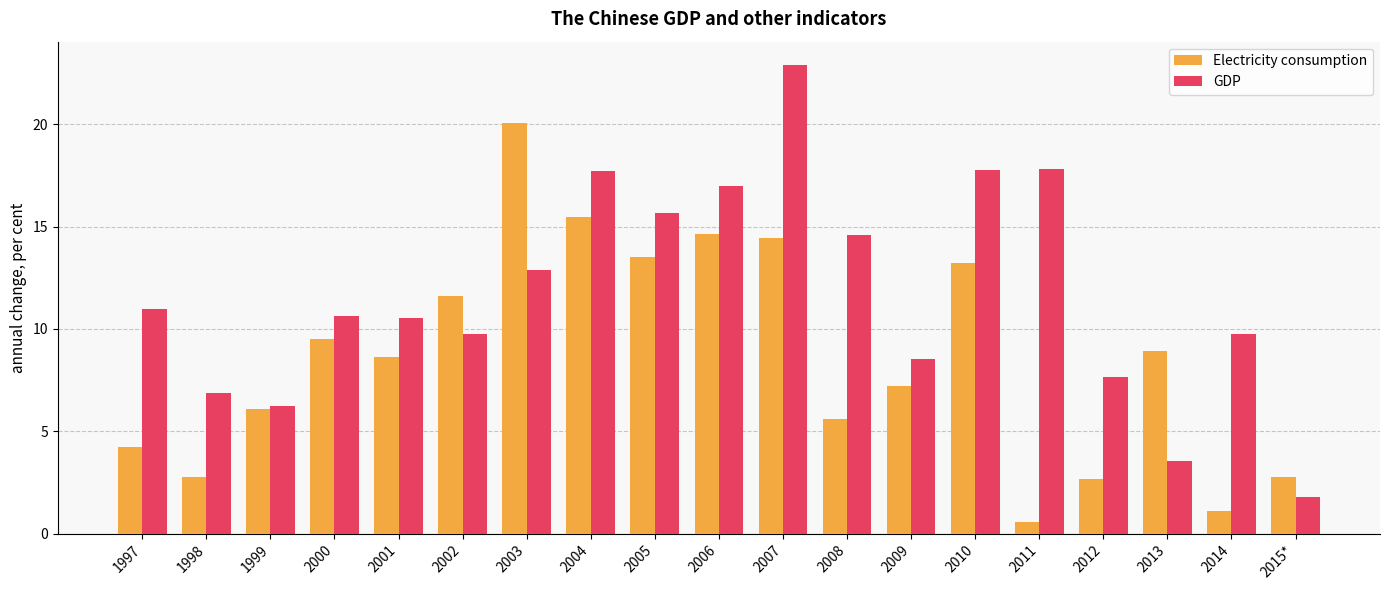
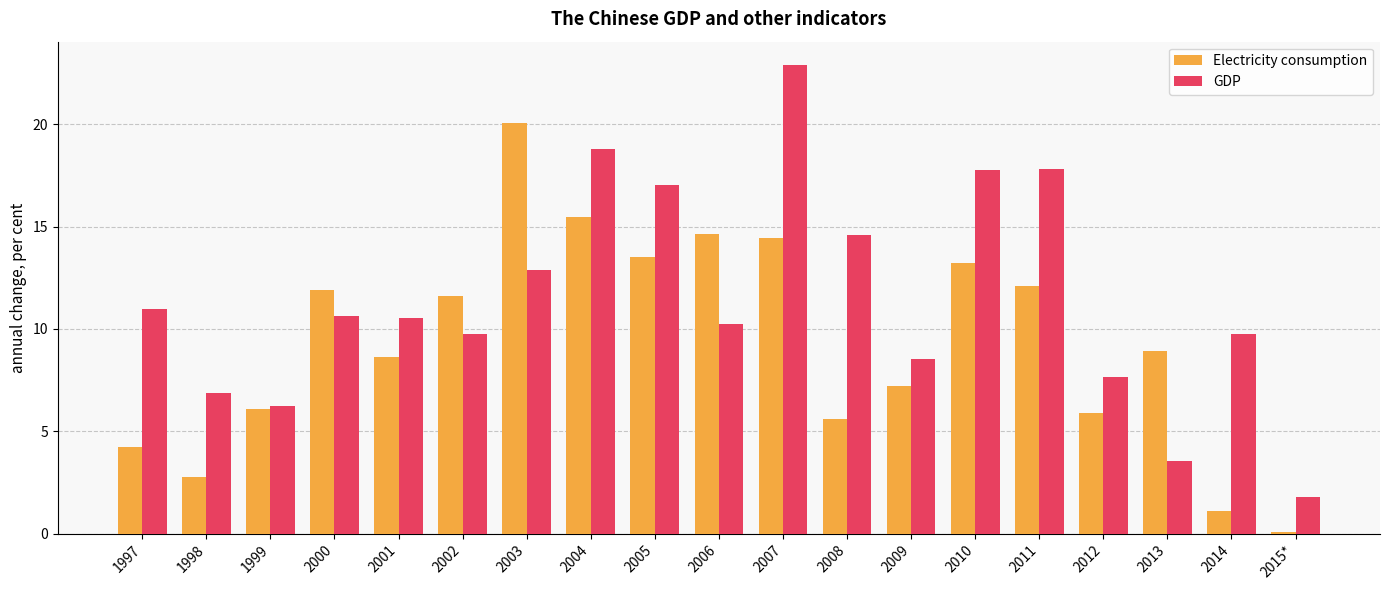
  {
    "Electricity consumption": {
      "1997": 4.2,
      "1998": 2.8,
      "1999": 6.1,
-     "2000": 9.5,
+     "2000": 11.9,
      "2001": 8.6,
      "2002": 11.6,
      "2003": 20.0,
      "2004": 15.4,
      "2005": 13.5,
      "2006": 14.6,
      "2007": 14.4,
      "2008": 5.6,
      "2009": 7.2,
      "2010": 13.2,
-     "2011": 0.6,
-     "2012": 2.7,
+     "2011": 12.1,
+     "2012": 5.9,
      "2013": 8.9,
      "2014": 1.1,
-     "2015*": 2.8
+     "2015*": 0.1
    },
    "GDP": {
      "1997": 11.0,
      "1998": 6.9,
      "1999": 6.2,
      "2000": 10.6,
      "2001": 10.5,
      "2002": 9.7,
      "2003": 12.9,
-     "2004": 17.7,
-     "2005": 15.7,
-     "2006": 17.0,
+     "2004": 18.8,
+     "2005": 17.0,
+     "2006": 10.3,
      "2007": 22.9,
      "2008": 14.6,
      "2009": 8.6,
      "2010": 17.8,
      "2011": 17.8,
      "2012": 7.6,
      "2013": 3.6,
      "2014": 9.8,
      "2015*": 1.8
    }
  }
